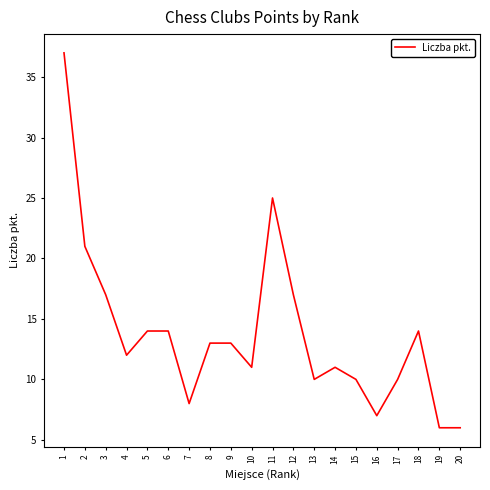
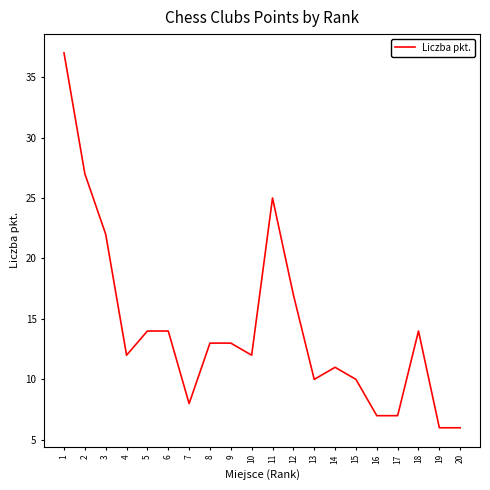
  {
    "1": 37,
-   "2": 21,
-   "3": 17,
+   "2": 27,
+   "3": 22,
    "4": 12,
    "5": 14,
    "6": 14,
    "7": 8,
    "8": 13,
    "9": 13,
-   "10": 11,
+   "10": 12,
    "11": 25,
    "12": 17,
    "13": 10,
    "14": 11,
    "15": 10,
    "16": 7,
-   "17": 10,
+   "17": 7,
    "18": 14,
    "19": 6,
    "20": 6
  }
